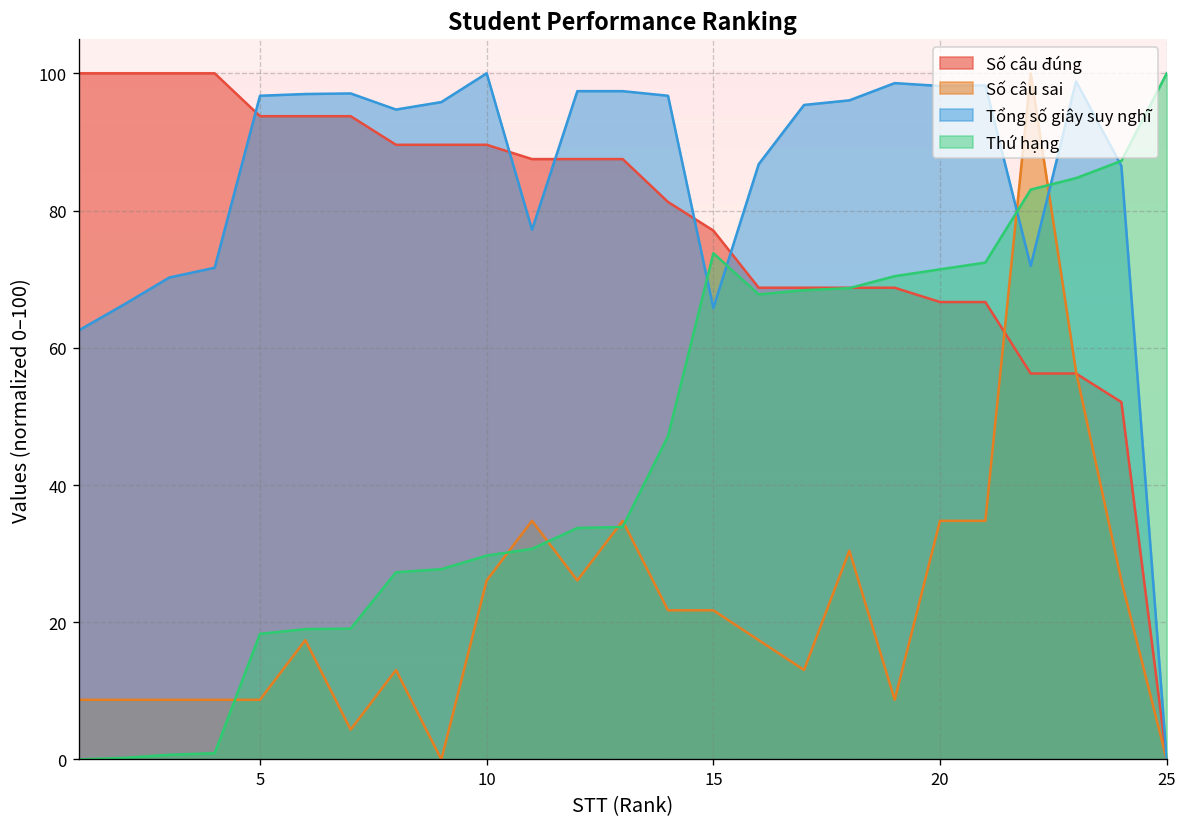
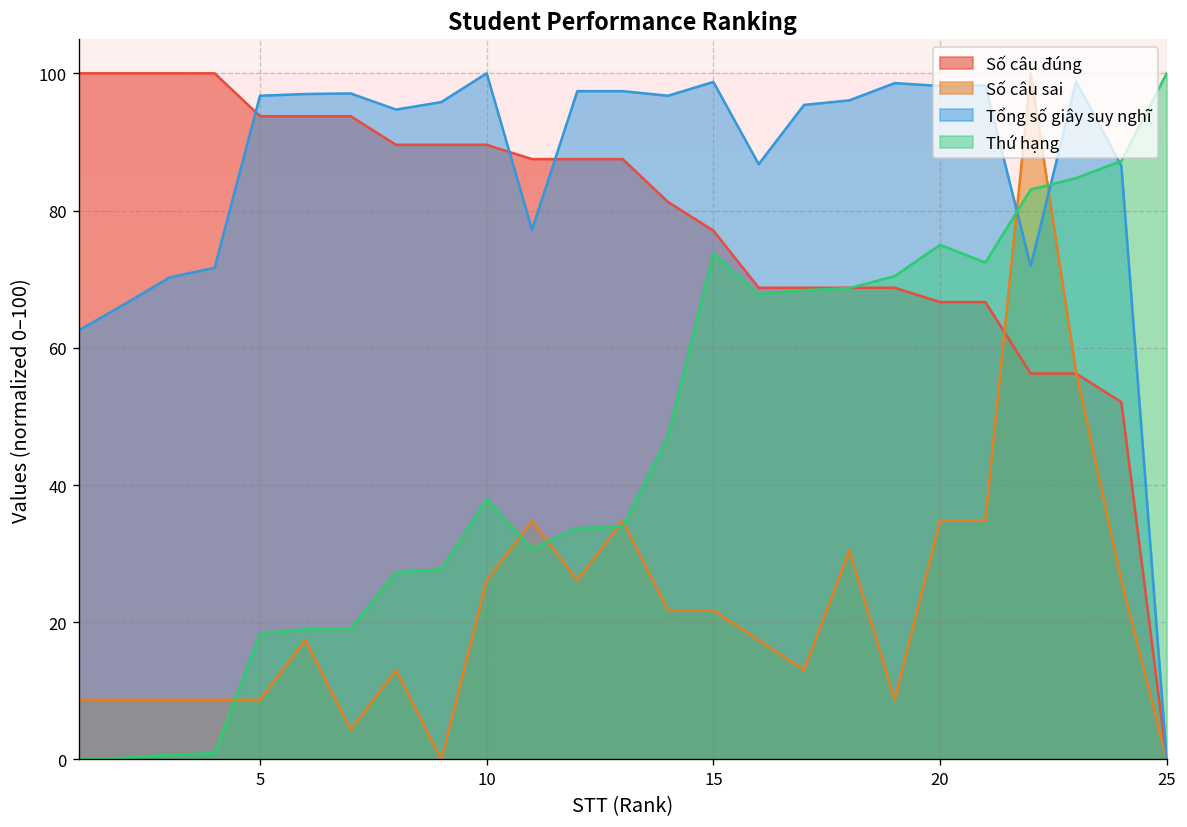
  {
    "Tổng số giây suy nghĩ": {
      "5": 97,
      "10": 100,
-     "15": 66
+     "15": 99
    },
    "Thứ hạng": {
      "5": 18,
-     "10": 30,
+     "10": 38,
      "15": 74,
-     "20": 71,
+     "20": 75,
      "25": 100
    }
  }
